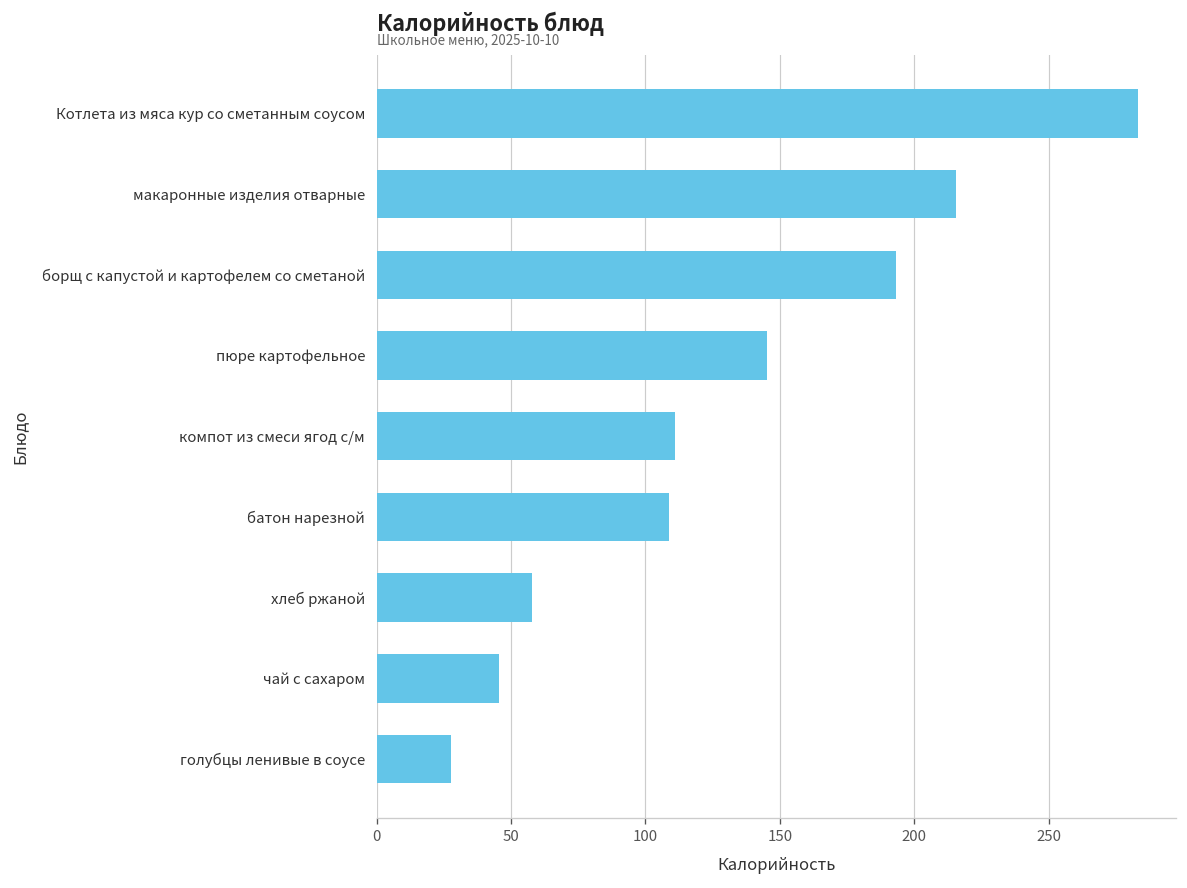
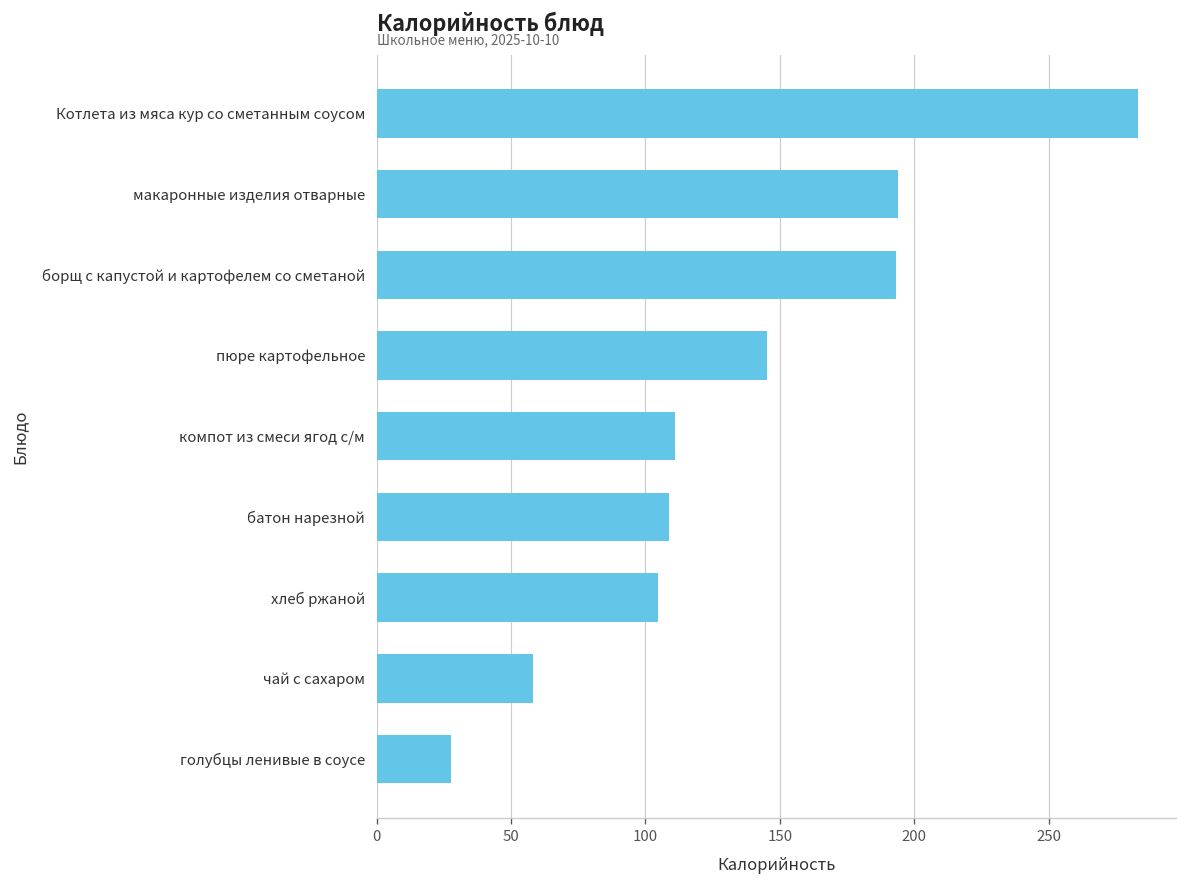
  {
    "Котлета из мяса кур со сметанным соусом": 283,
-   "макаронные изделия отварные": 216,
+   "макаронные изделия отварные": 194,
    "борщ с капустой и картофелем со сметаной": 193,
    "пюре картофельное": 145,
    "компот из смеси ягод с/м": 111,
    "батон нарезной": 109,
-   "хлеб ржаной": 58,
-   "чай с сахаром": 45,
+   "хлеб ржаной": 105,
+   "чай с сахаром": 58,
    "голубцы ленивые в соусе": 28
  }
